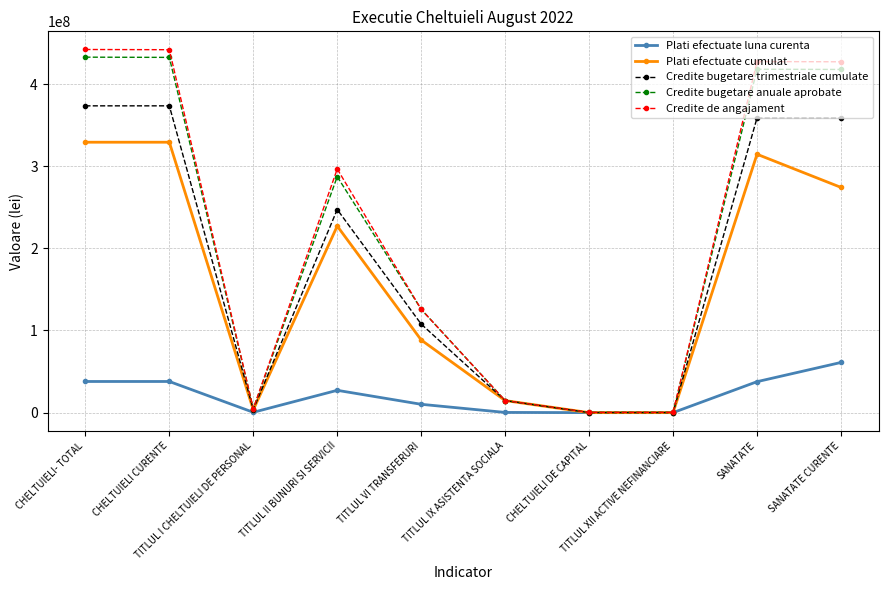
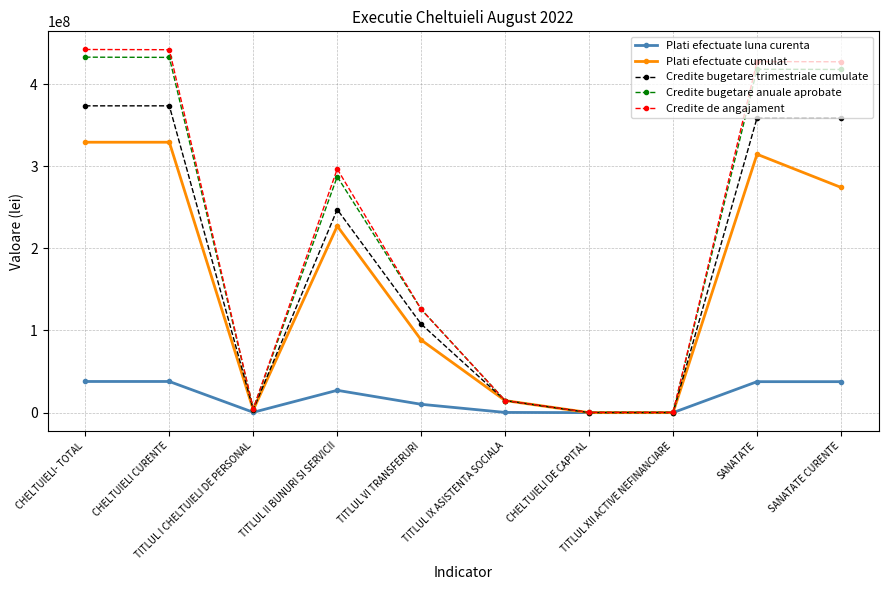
  {
    "Plati efectuate luna curenta": {
      "CHELTUIELI- TOTAL": 40000000,
      "CHELTUIELI CURENTE": 40000000,
      "TITLUL II BUNURI SI SERVICII": 30000000,
      "TITLUL VI TRANSFERURI": 10000000,
      "TITLUL IX ASISTENTA SOCIALA": 0,
      "SANATATE": 40000000,
-     "SANATATE CURENTE": 60000000
+     "SANATATE CURENTE": 40000000
    },
    "Plati efectuate cumulat": {
      "CHELTUIELI- TOTAL": 330000000,
      "CHELTUIELI CURENTE": 330000000,
      "TITLUL II BUNURI SI SERVICII": 230000000,
      "TITLUL VI TRANSFERURI": 90000000,
      "SANATATE": 310000000,
      "SANATATE CURENTE": 270000000
    },
    "Credite bugetare trimestriale cumulate": {
      "CHELTUIELI- TOTAL": 370000000,
      "CHELTUIELI CURENTE": 370000000,
      "TITLUL II BUNURI SI SERVICII": 250000000,
      "TITLUL VI TRANSFERURI": 110000000
    },
    "Credite bugetare anuale aprobate": {
      "CHELTUIELI- TOTAL": 430000000,
      "CHELTUIELI CURENTE": 430000000,
      "TITLUL II BUNURI SI SERVICII": 290000000
    },
    "Credite de angajament": {
      "CHELTUIELI- TOTAL": 440000000,
      "CHELTUIELI CURENTE": 440000000,
      "TITLUL II BUNURI SI SERVICII": 300000000
    }
  }
